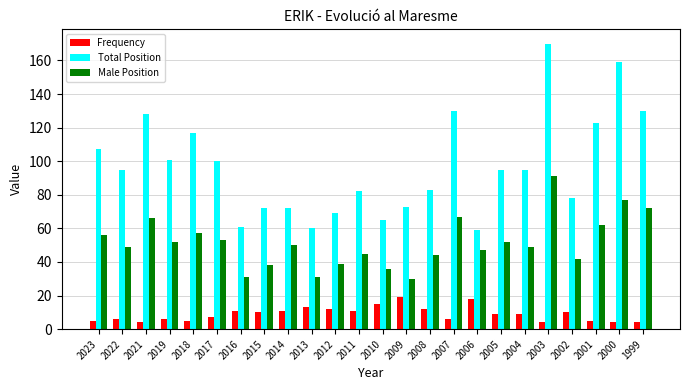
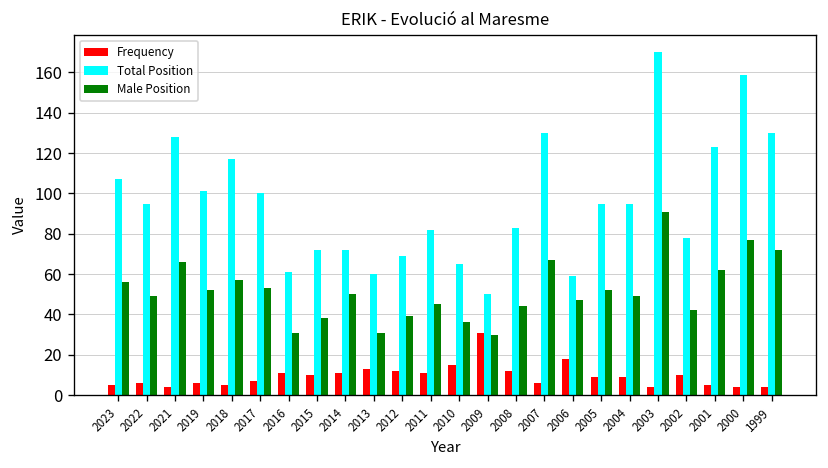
  {
    "Frequency": {
      "2023": 5,
      "2022": 6,
      "2021": 4,
      "2019": 6,
      "2018": 5,
      "2017": 7,
      "2016": 11,
      "2015": 10,
      "2014": 11,
      "2013": 13,
      "2012": 12,
      "2011": 11,
      "2010": 15,
-     "2009": 19,
+     "2009": 31,
      "2008": 12,
      "2007": 6,
      "2006": 18,
      "2005": 9,
      "2004": 9,
      "2003": 4,
      "2002": 10,
      "2001": 5,
      "2000": 4,
      "1999": 4
    },
    "Total Position": {
      "2023": 107,
      "2022": 95,
      "2021": 128,
      "2019": 101,
      "2018": 117,
      "2017": 100,
      "2016": 61,
      "2015": 72,
      "2014": 72,
      "2013": 60,
      "2012": 69,
      "2011": 82,
      "2010": 65,
-     "2009": 73,
+     "2009": 50,
      "2008": 83,
      "2007": 130,
      "2006": 59,
      "2005": 95,
      "2004": 95,
      "2003": 170,
      "2002": 78,
      "2001": 123,
      "2000": 159,
      "1999": 130
    },
    "Male Position": {
      "2023": 56,
      "2022": 49,
      "2021": 66,
      "2019": 52,
      "2018": 57,
      "2017": 53,
      "2016": 31,
      "2015": 38,
      "2014": 50,
      "2013": 31,
      "2012": 39,
      "2011": 45,
      "2010": 36,
      "2009": 30,
      "2008": 44,
      "2007": 67,
      "2006": 47,
      "2005": 52,
      "2004": 49,
      "2003": 91,
      "2002": 42,
      "2001": 62,
      "2000": 77,
      "1999": 72
    }
  }
